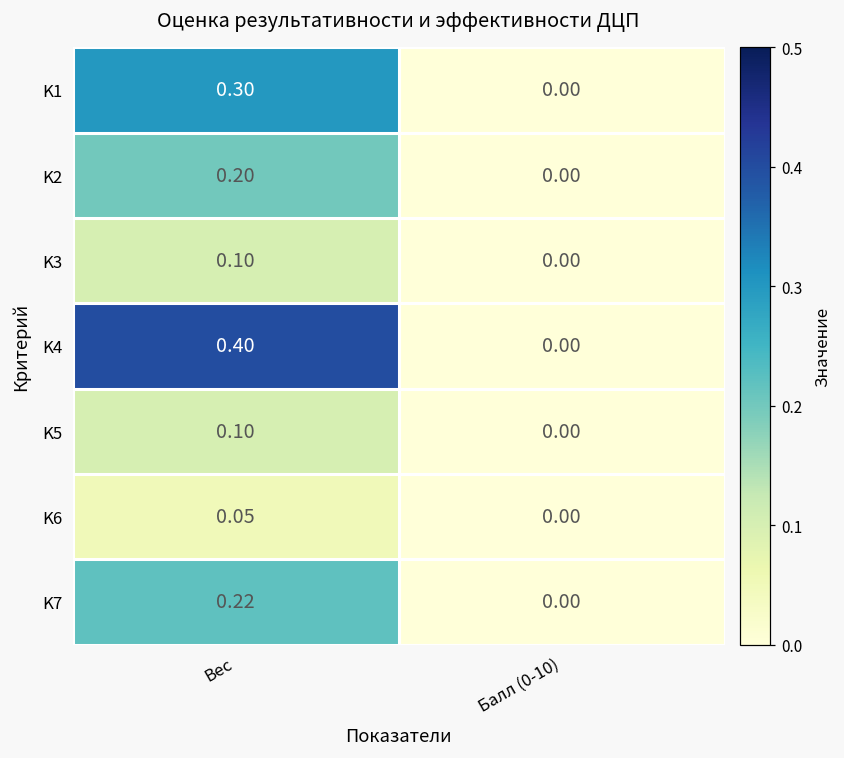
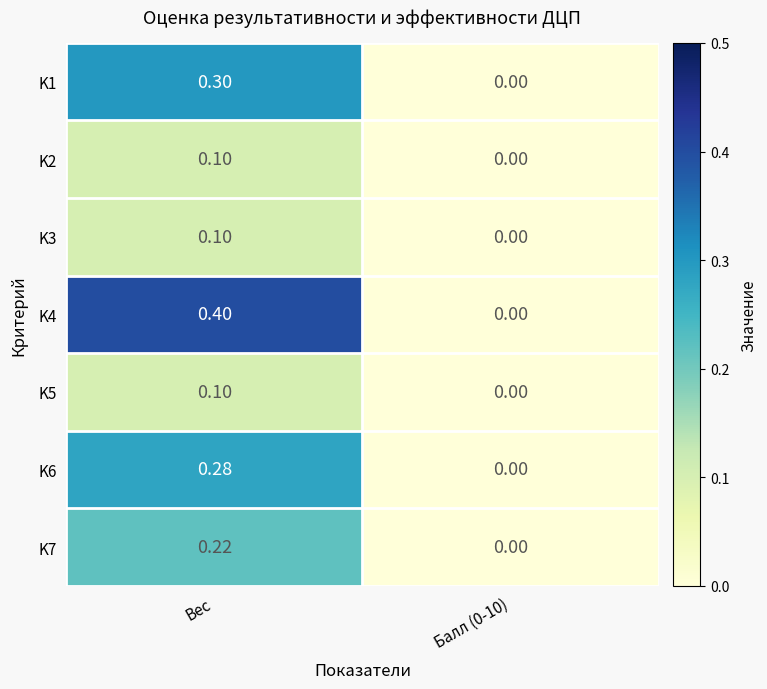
  {
    "K1": {
      "Вес": 0.30,
      "Балл (0-10)": 0.00
    },
    "K2": {
-     "Вес": 0.20,
+     "Вес": 0.10,
      "Балл (0-10)": 0.00
    },
    "K3": {
      "Вес": 0.10,
      "Балл (0-10)": 0.00
    },
    "K4": {
      "Вес": 0.40,
      "Балл (0-10)": 0.00
    },
    "K5": {
      "Вес": 0.10,
      "Балл (0-10)": 0.00
    },
    "K6": {
-     "Вес": 0.05,
+     "Вес": 0.28,
      "Балл (0-10)": 0.00
    },
    "K7": {
      "Вес": 0.22,
      "Балл (0-10)": 0.00
    }
  }
